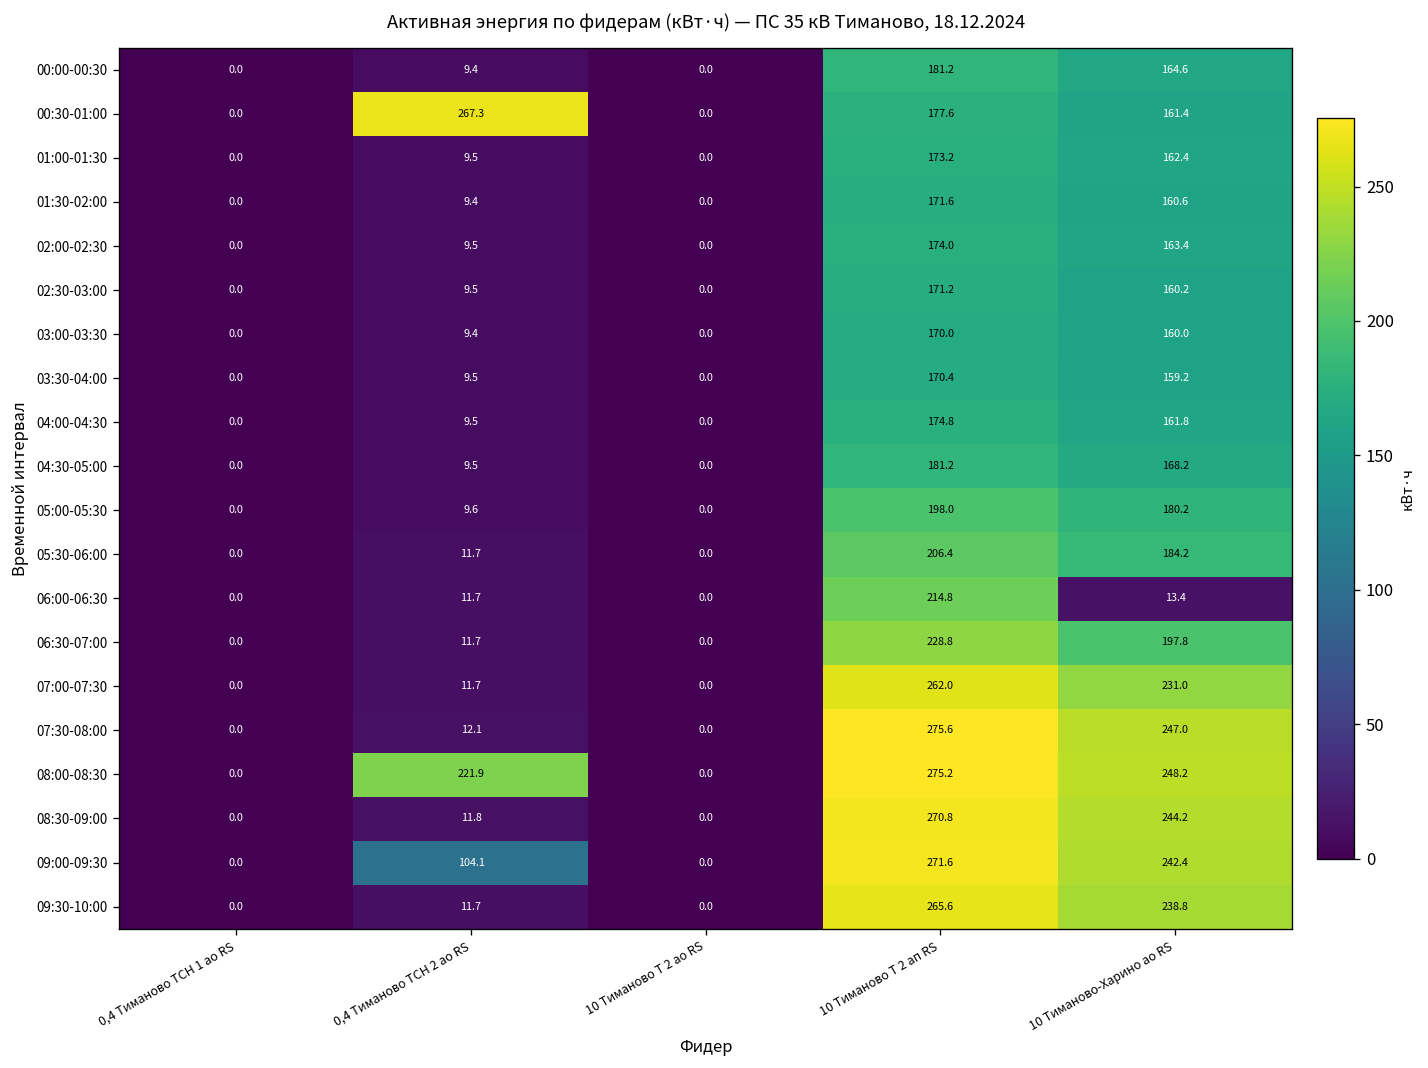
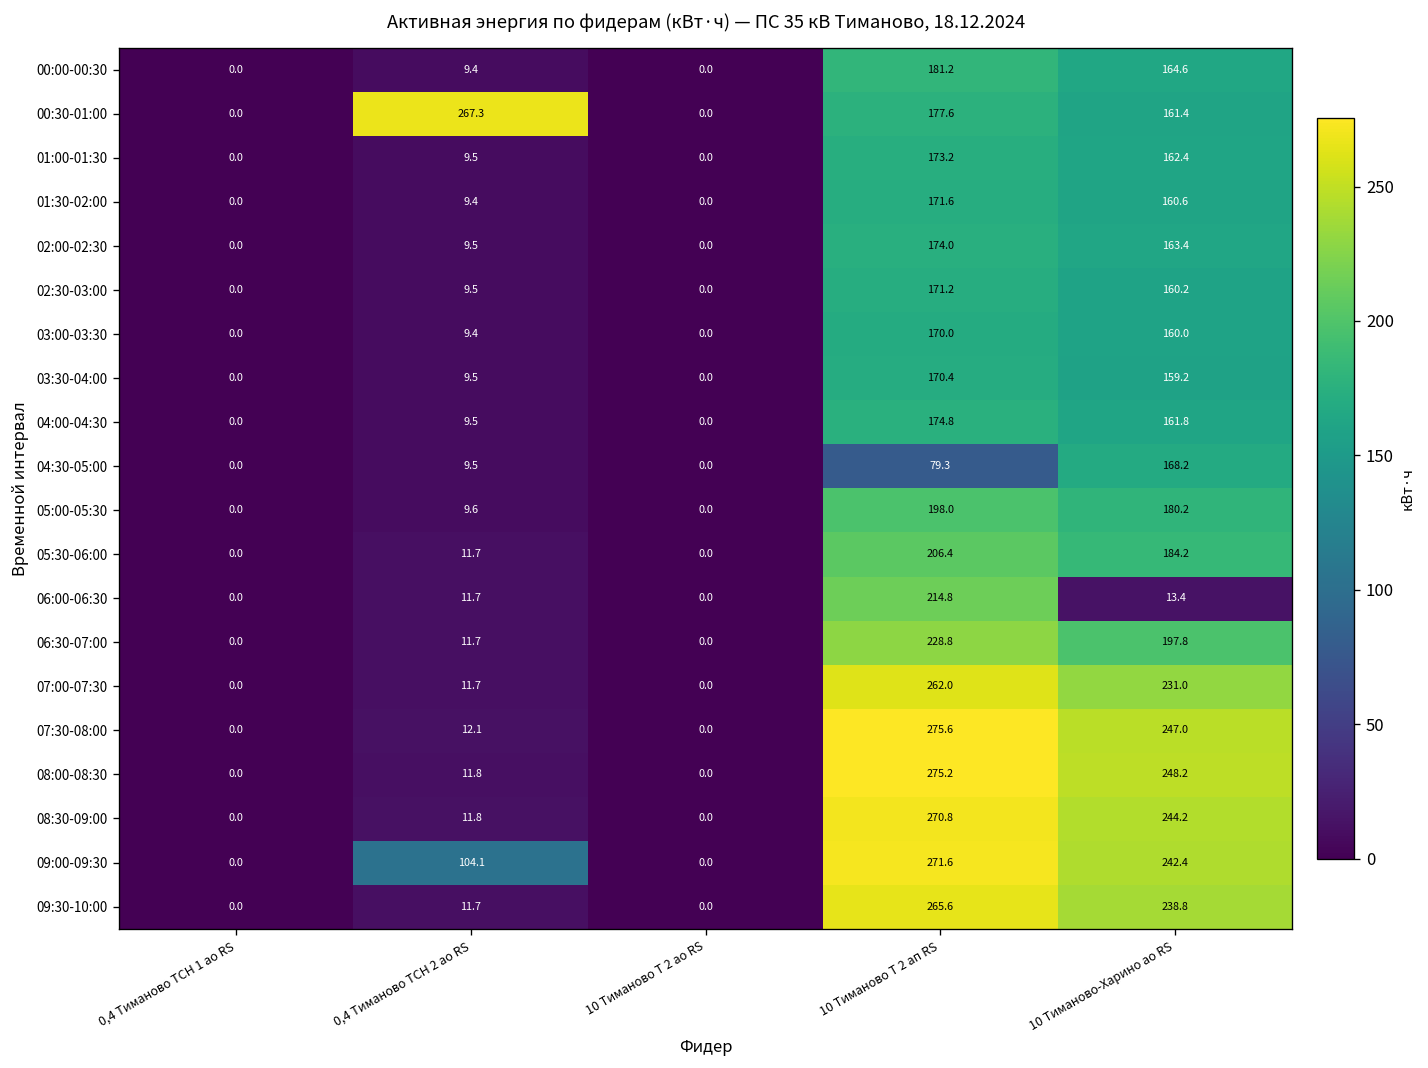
  {
    "00:00-00:30": {
      "0,4 Тиманово ТСН 1 ао RS": 0.0,
      "0,4 Тиманово ТСН 2 ао RS": 9.4,
      "10 Тиманово Т 2 ао RS": 0.0,
      "10 Тиманово Т 2 ап RS": 181.2,
      "10 Тиманово-Харино ао RS": 164.6
    },
    "00:30-01:00": {
      "0,4 Тиманово ТСН 1 ао RS": 0.0,
      "0,4 Тиманово ТСН 2 ао RS": 267.3,
      "10 Тиманово Т 2 ао RS": 0.0,
      "10 Тиманово Т 2 ап RS": 177.6,
      "10 Тиманово-Харино ао RS": 161.4
    },
    "01:00-01:30": {
      "0,4 Тиманово ТСН 1 ао RS": 0.0,
      "0,4 Тиманово ТСН 2 ао RS": 9.5,
      "10 Тиманово Т 2 ао RS": 0.0,
      "10 Тиманово Т 2 ап RS": 173.2,
      "10 Тиманово-Харино ао RS": 162.4
    },
    "01:30-02:00": {
      "0,4 Тиманово ТСН 1 ао RS": 0.0,
      "0,4 Тиманово ТСН 2 ао RS": 9.4,
      "10 Тиманово Т 2 ао RS": 0.0,
      "10 Тиманово Т 2 ап RS": 171.6,
      "10 Тиманово-Харино ао RS": 160.6
    },
    "02:00-02:30": {
      "0,4 Тиманово ТСН 1 ао RS": 0.0,
      "0,4 Тиманово ТСН 2 ао RS": 9.5,
      "10 Тиманово Т 2 ао RS": 0.0,
      "10 Тиманово Т 2 ап RS": 174.0,
      "10 Тиманово-Харино ао RS": 163.4
    },
    "02:30-03:00": {
      "0,4 Тиманово ТСН 1 ао RS": 0.0,
      "0,4 Тиманово ТСН 2 ао RS": 9.5,
      "10 Тиманово Т 2 ао RS": 0.0,
      "10 Тиманово Т 2 ап RS": 171.2,
      "10 Тиманово-Харино ао RS": 160.2
    },
    "03:00-03:30": {
      "0,4 Тиманово ТСН 1 ао RS": 0.0,
      "0,4 Тиманово ТСН 2 ао RS": 9.4,
      "10 Тиманово Т 2 ао RS": 0.0,
      "10 Тиманово Т 2 ап RS": 170.0,
      "10 Тиманово-Харино ао RS": 160.0
    },
    "03:30-04:00": {
      "0,4 Тиманово ТСН 1 ао RS": 0.0,
      "0,4 Тиманово ТСН 2 ао RS": 9.5,
      "10 Тиманово Т 2 ао RS": 0.0,
      "10 Тиманово Т 2 ап RS": 170.4,
      "10 Тиманово-Харино ао RS": 159.2
    },
    "04:00-04:30": {
      "0,4 Тиманово ТСН 1 ао RS": 0.0,
      "0,4 Тиманово ТСН 2 ао RS": 9.5,
      "10 Тиманово Т 2 ао RS": 0.0,
      "10 Тиманово Т 2 ап RS": 174.8,
      "10 Тиманово-Харино ао RS": 161.8
    },
    "04:30-05:00": {
      "0,4 Тиманово ТСН 1 ао RS": 0.0,
      "0,4 Тиманово ТСН 2 ао RS": 9.5,
      "10 Тиманово Т 2 ао RS": 0.0,
-     "10 Тиманово Т 2 ап RS": 181.2,
+     "10 Тиманово Т 2 ап RS": 79.3,
      "10 Тиманово-Харино ао RS": 168.2
    },
    "05:00-05:30": {
      "0,4 Тиманово ТСН 1 ао RS": 0.0,
      "0,4 Тиманово ТСН 2 ао RS": 9.6,
      "10 Тиманово Т 2 ао RS": 0.0,
      "10 Тиманово Т 2 ап RS": 198.0,
      "10 Тиманово-Харино ао RS": 180.2
    },
    "05:30-06:00": {
      "0,4 Тиманово ТСН 1 ао RS": 0.0,
      "0,4 Тиманово ТСН 2 ао RS": 11.7,
      "10 Тиманово Т 2 ао RS": 0.0,
      "10 Тиманово Т 2 ап RS": 206.4,
      "10 Тиманово-Харино ао RS": 184.2
    },
    "06:00-06:30": {
      "0,4 Тиманово ТСН 1 ао RS": 0.0,
      "0,4 Тиманово ТСН 2 ао RS": 11.7,
      "10 Тиманово Т 2 ао RS": 0.0,
      "10 Тиманово Т 2 ап RS": 214.8,
      "10 Тиманово-Харино ао RS": 13.4
    },
    "06:30-07:00": {
      "0,4 Тиманово ТСН 1 ао RS": 0.0,
      "0,4 Тиманово ТСН 2 ао RS": 11.7,
      "10 Тиманово Т 2 ао RS": 0.0,
      "10 Тиманово Т 2 ап RS": 228.8,
      "10 Тиманово-Харино ао RS": 197.8
    },
    "07:00-07:30": {
      "0,4 Тиманово ТСН 1 ао RS": 0.0,
      "0,4 Тиманово ТСН 2 ао RS": 11.7,
      "10 Тиманово Т 2 ао RS": 0.0,
      "10 Тиманово Т 2 ап RS": 262.0,
      "10 Тиманово-Харино ао RS": 231.0
    },
    "07:30-08:00": {
      "0,4 Тиманово ТСН 1 ао RS": 0.0,
      "0,4 Тиманово ТСН 2 ао RS": 12.1,
      "10 Тиманово Т 2 ао RS": 0.0,
      "10 Тиманово Т 2 ап RS": 275.6,
      "10 Тиманово-Харино ао RS": 247.0
    },
    "08:00-08:30": {
      "0,4 Тиманово ТСН 1 ао RS": 0.0,
-     "0,4 Тиманово ТСН 2 ао RS": 221.9,
+     "0,4 Тиманово ТСН 2 ао RS": 11.8,
      "10 Тиманово Т 2 ао RS": 0.0,
      "10 Тиманово Т 2 ап RS": 275.2,
      "10 Тиманово-Харино ао RS": 248.2
    },
    "08:30-09:00": {
      "0,4 Тиманово ТСН 1 ао RS": 0.0,
      "0,4 Тиманово ТСН 2 ао RS": 11.8,
      "10 Тиманово Т 2 ао RS": 0.0,
      "10 Тиманово Т 2 ап RS": 270.8,
      "10 Тиманово-Харино ао RS": 244.2
    },
    "09:00-09:30": {
      "0,4 Тиманово ТСН 1 ао RS": 0.0,
      "0,4 Тиманово ТСН 2 ао RS": 104.1,
      "10 Тиманово Т 2 ао RS": 0.0,
      "10 Тиманово Т 2 ап RS": 271.6,
      "10 Тиманово-Харино ао RS": 242.4
    },
    "09:30-10:00": {
      "0,4 Тиманово ТСН 1 ао RS": 0.0,
      "0,4 Тиманово ТСН 2 ао RS": 11.7,
      "10 Тиманово Т 2 ао RS": 0.0,
      "10 Тиманово Т 2 ап RS": 265.6,
      "10 Тиманово-Харино ао RS": 238.8
    }
  }
